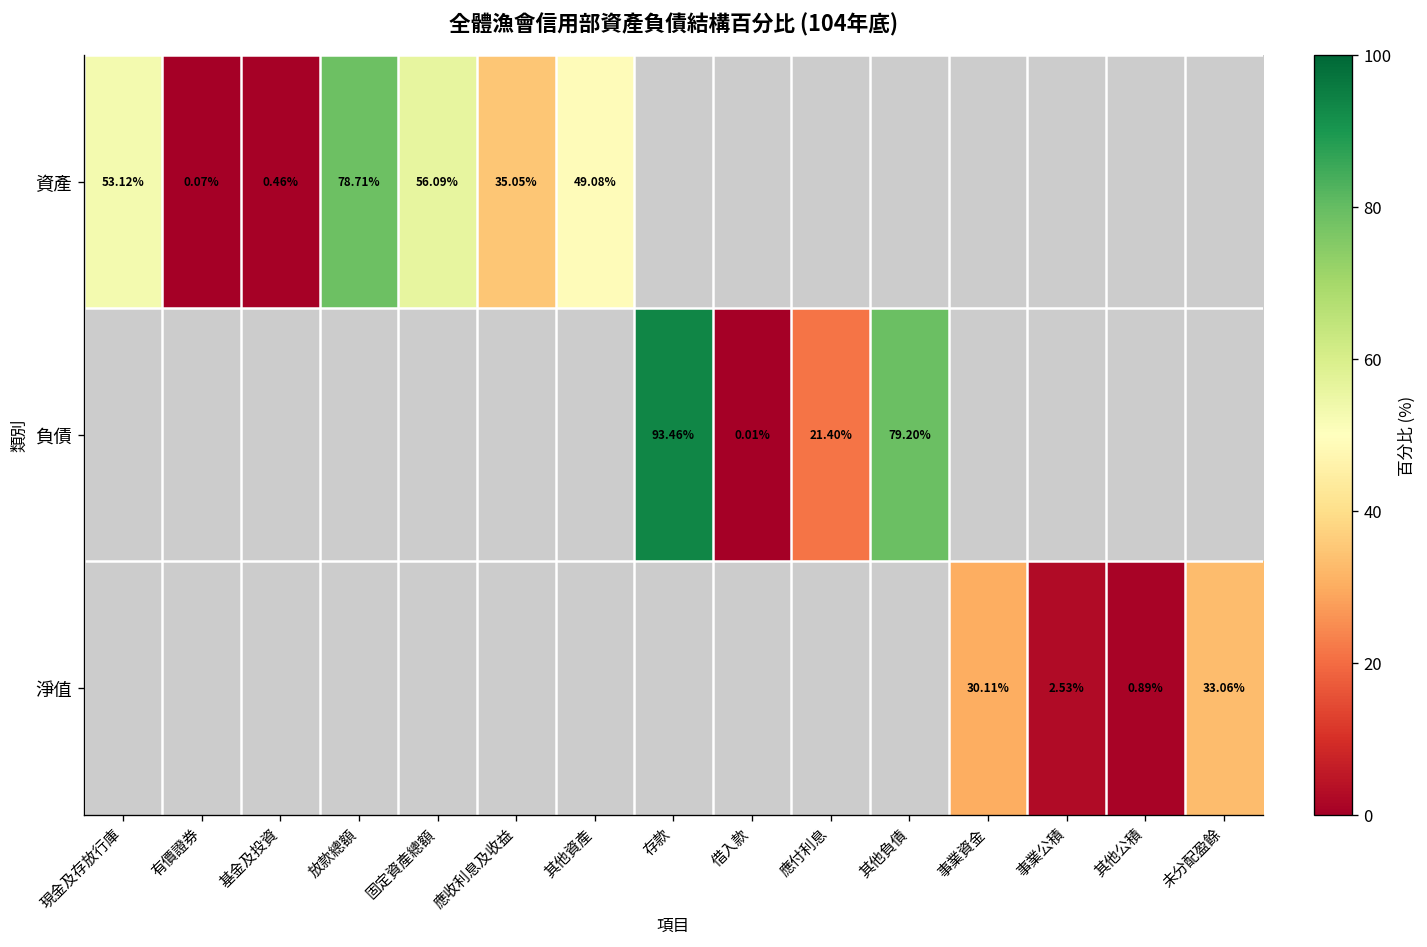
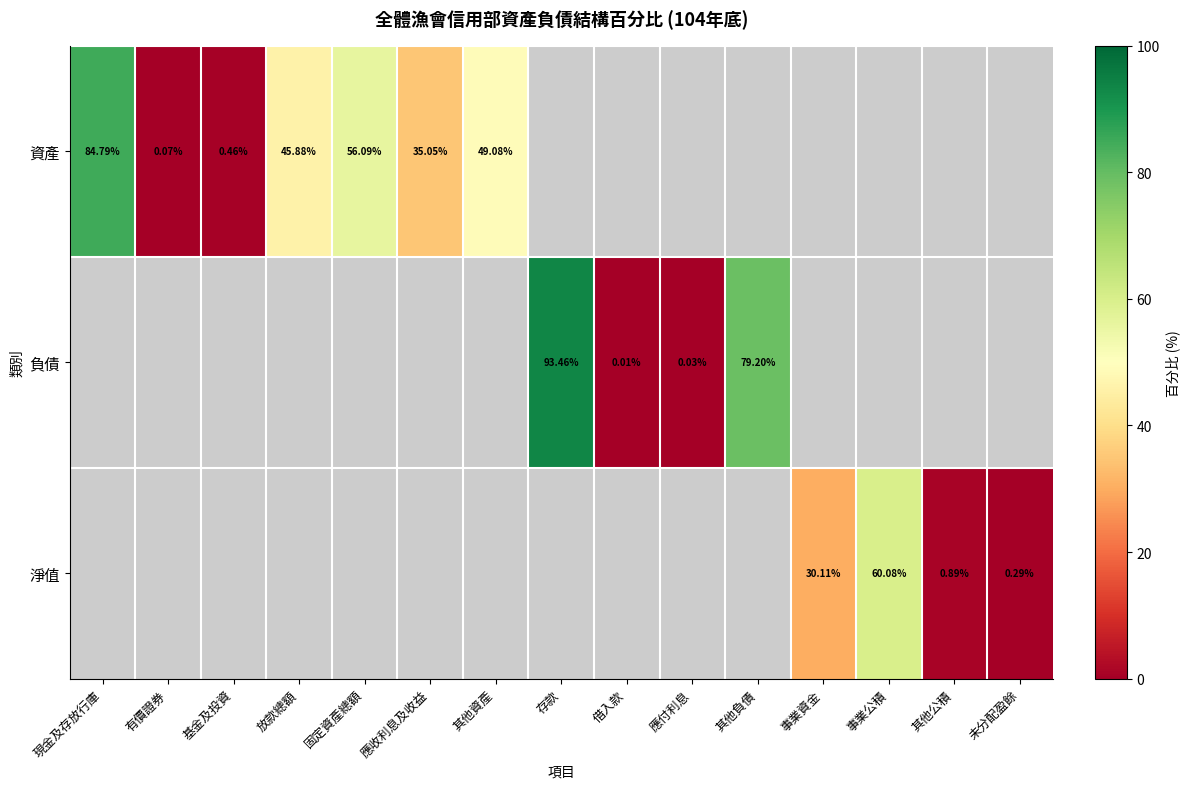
  {
    "資產": {
-     "現金及存放行庫": "53.12%",
+     "現金及存放行庫": "84.79%",
      "有價證券": "0.07%",
      "基金及投資": "0.46%",
-     "放款總額": "78.71%",
+     "放款總額": "45.88%",
      "固定資產總額": "56.09%",
      "應收利息及收益": "35.05%",
      "其他資產": "49.08%"
    },
    "負債": {
      "存款": "93.46%",
      "借入款": "0.01%",
-     "應付利息": "21.40%",
+     "應付利息": "0.03%",
      "其他負債": "79.20%"
    },
    "淨值": {
      "事業資金": "30.11%",
-     "事業公積": "2.53%",
+     "事業公積": "60.08%",
      "其他公積": "0.89%",
-     "未分配盈餘": "33.06%"
+     "未分配盈餘": "0.29%"
    }
  }
